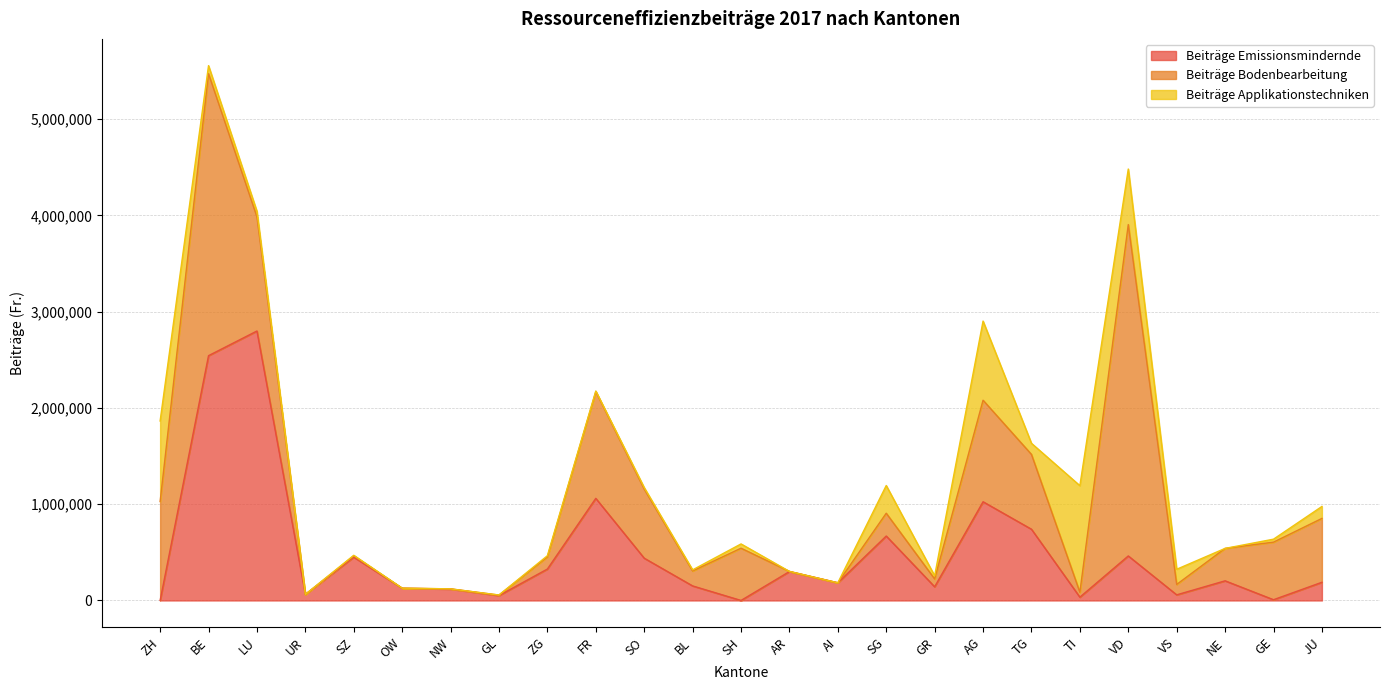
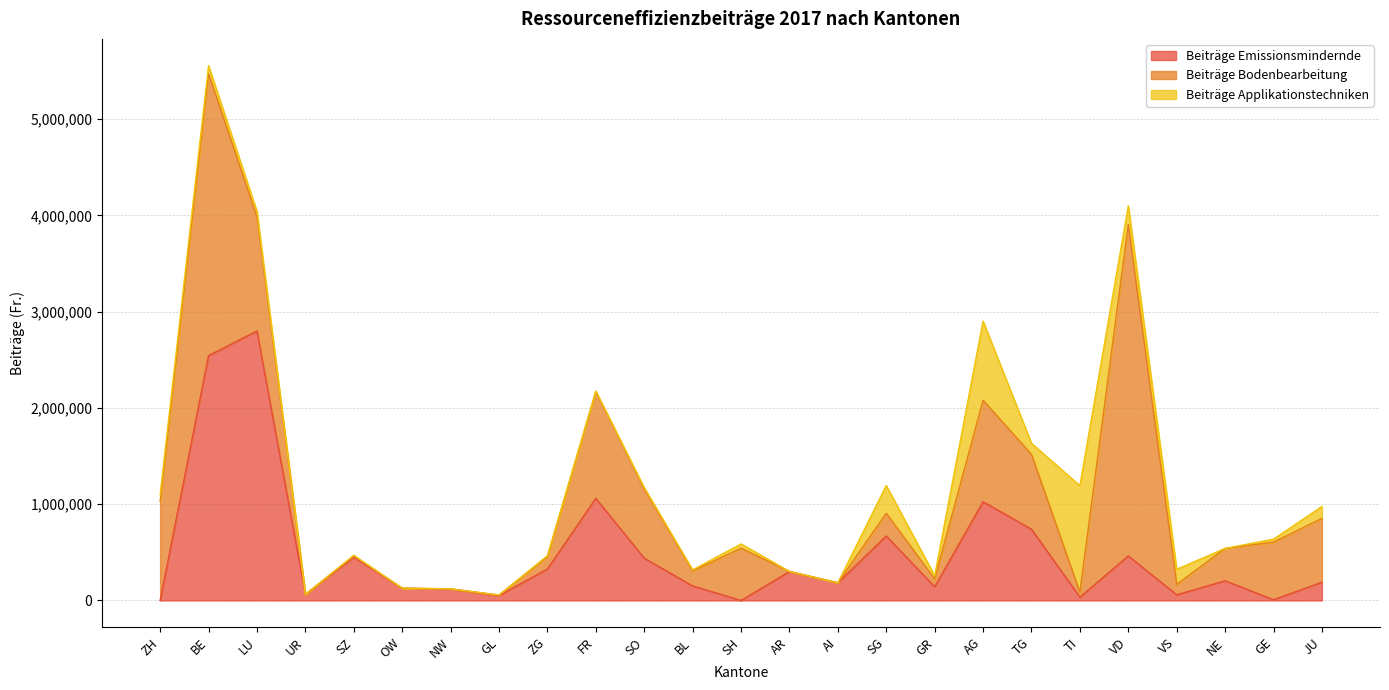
  {
    "Beiträge Applikationstechniken": {
-     "ZH": "800,000",
+     "ZH": "100,000",
      "BE": "100,000",
      "LU": "100,000",
      "SH": "0",
      "SG": "300,000",
      "GR": "0",
      "AG": "800,000",
      "TG": "100,000",
      "TI": "1,100,000",
-     "VD": "600,000",
+     "VD": "200,000",
      "VS": "200,000",
      "GE": "0",
      "JU": "100,000"
    }
  }
